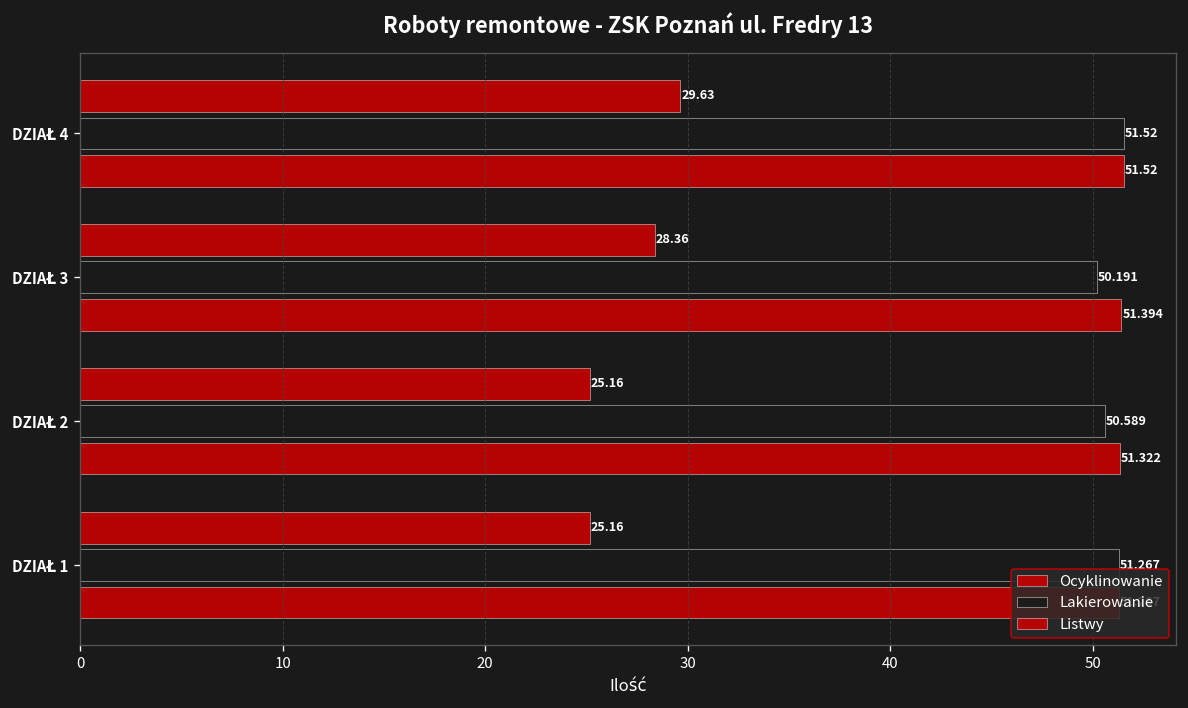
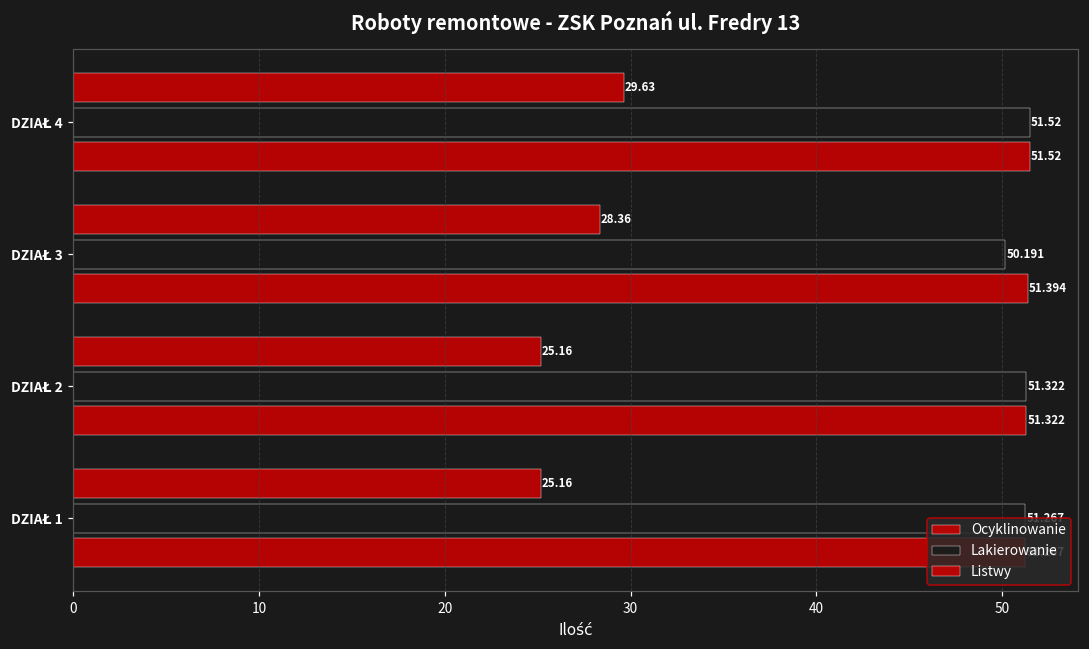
  {
    "Lakierowanie": {
      "DZIAŁ 4": 51.52,
      "DZIAŁ 3": 50.191,
-     "DZIAŁ 2": 50.589
+     "DZIAŁ 2": 51.322
    }
  }
